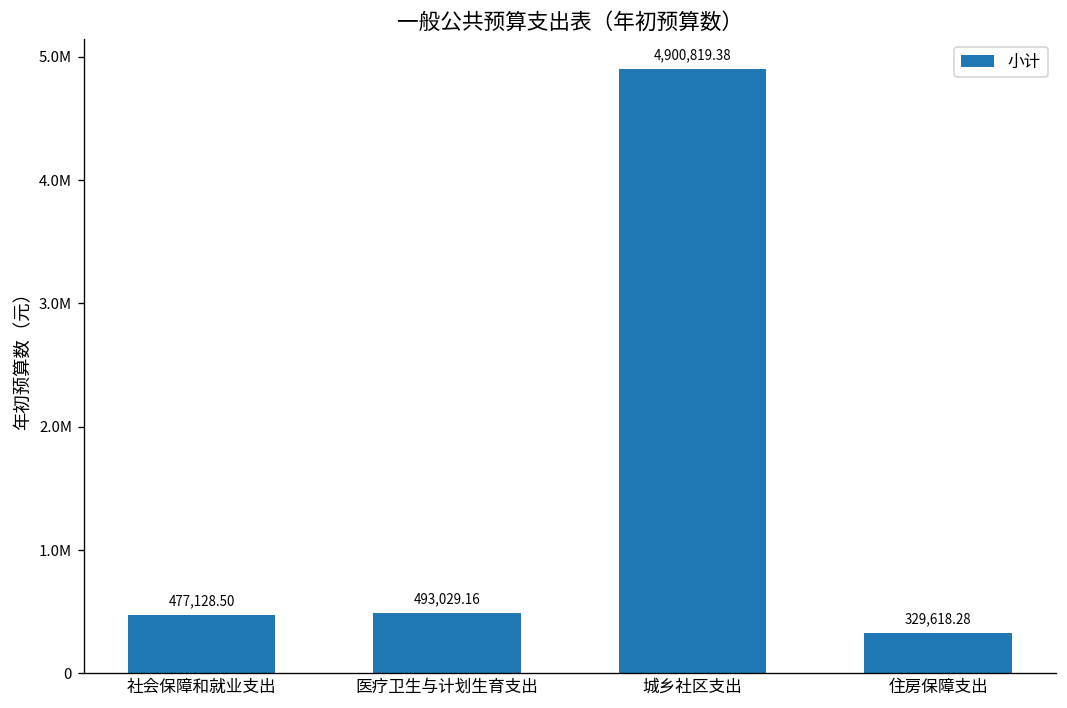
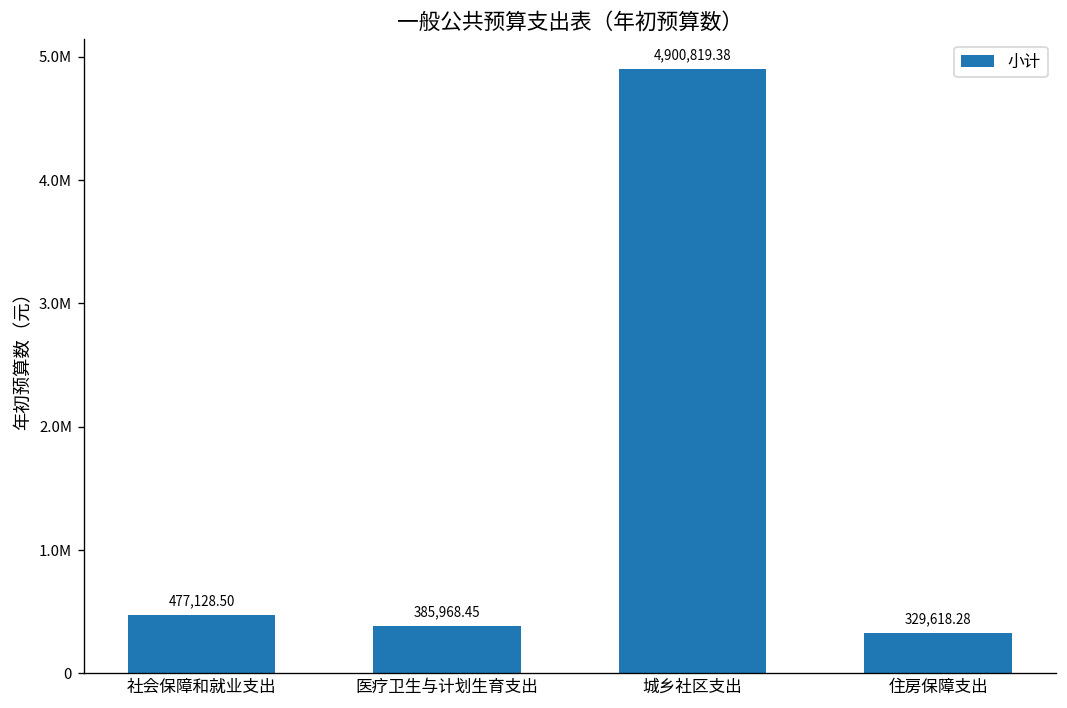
  {
    "社会保障和就业支出": "477,128.50",
-   "医疗卫生与计划生育支出": "493,029.16",
+   "医疗卫生与计划生育支出": "385,968.45",
    "城乡社区支出": "4,900,819.38",
    "住房保障支出": "329,618.28"
  }
